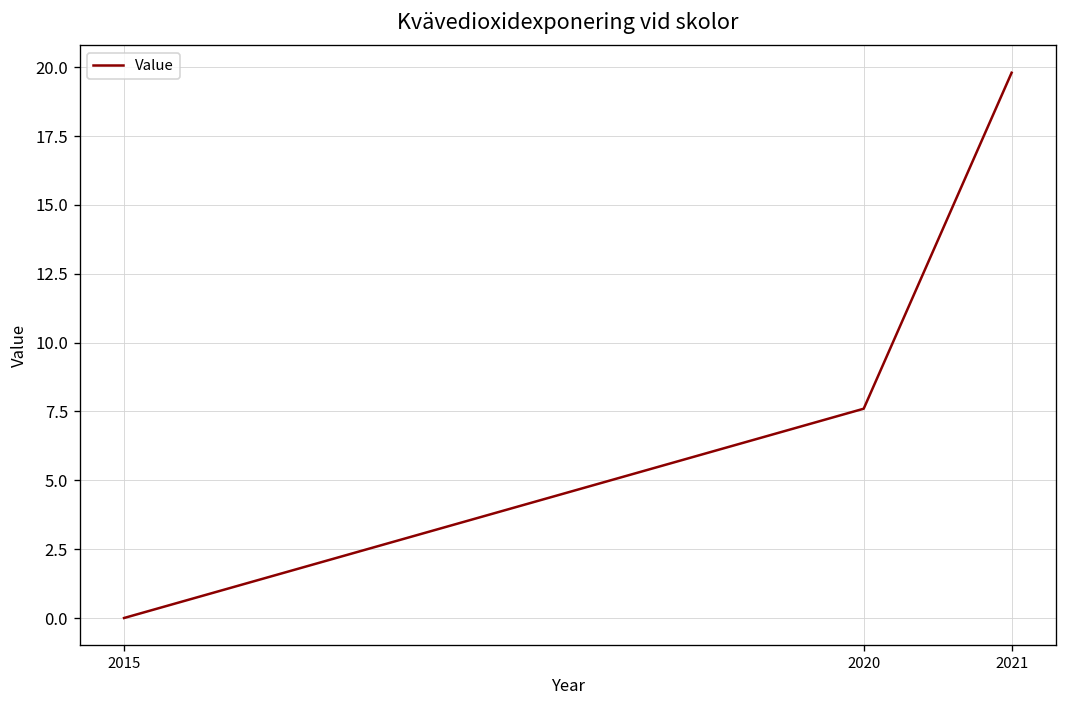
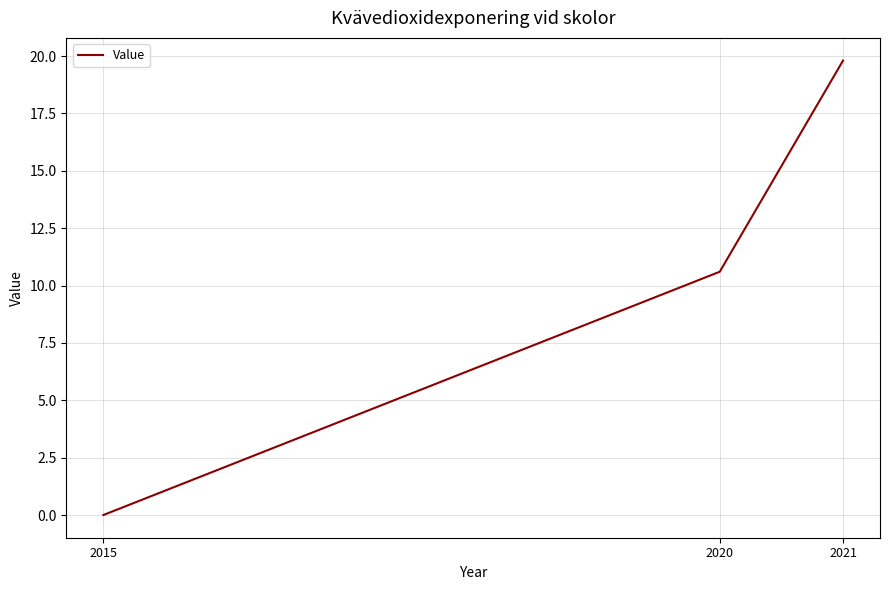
  {
    "2015": 0.0,
-   "2020": 7.6,
+   "2020": 10.6,
    "2021": 19.8
  }
